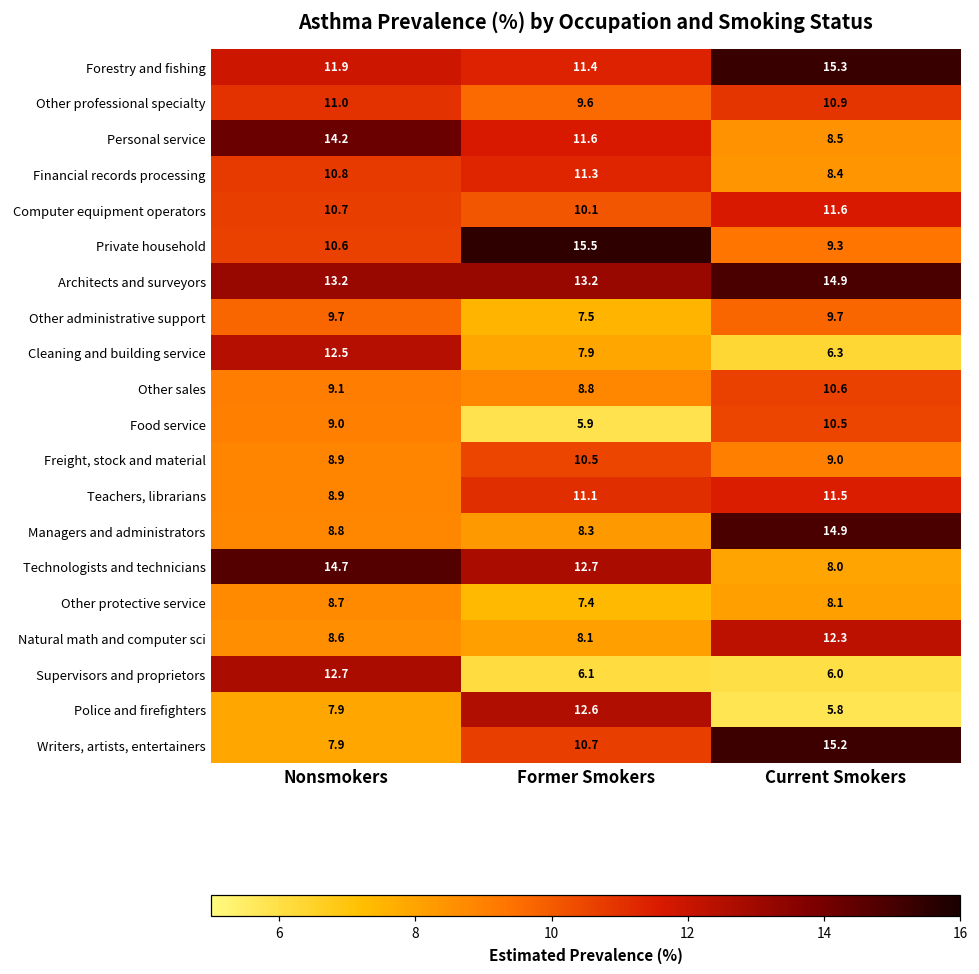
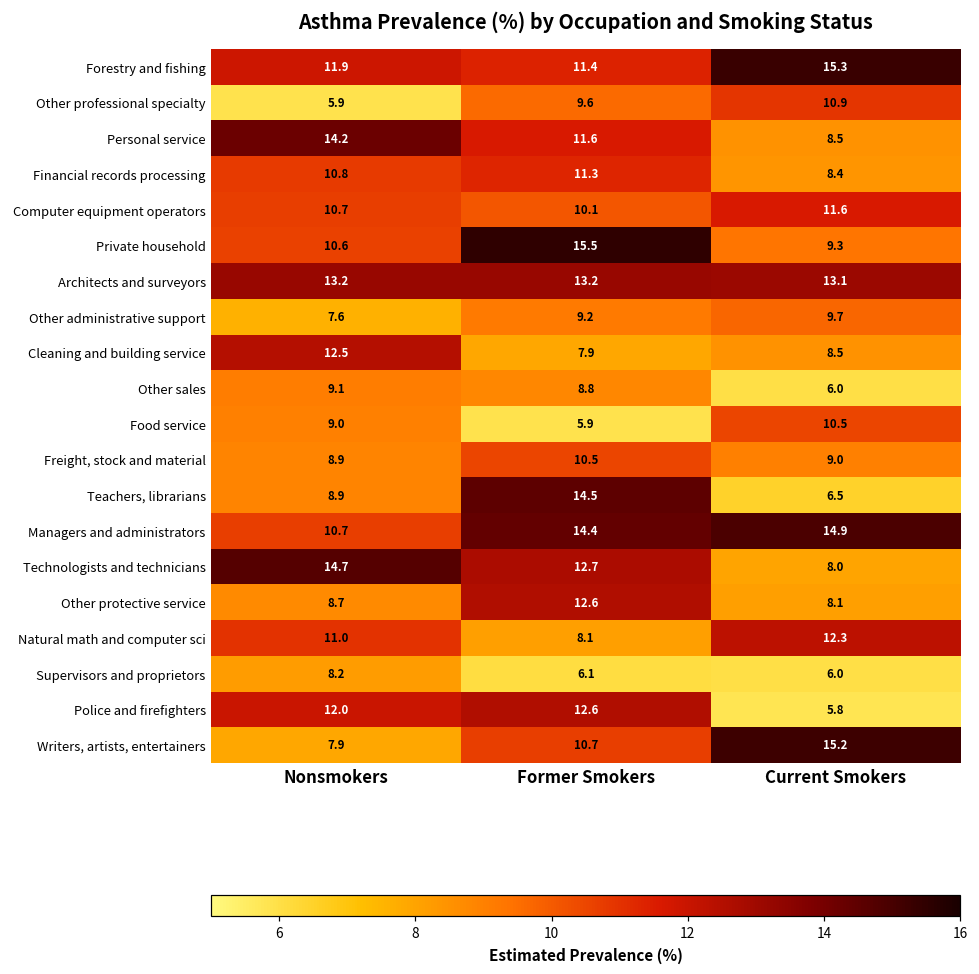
  {
    "Forestry and fishing": {
      "Nonsmokers": 11.9,
      "Former Smokers": 11.4,
      "Current Smokers": 15.3
    },
    "Other professional specialty": {
-     "Nonsmokers": 11.0,
+     "Nonsmokers": 5.9,
      "Former Smokers": 9.6,
      "Current Smokers": 10.9
    },
    "Personal service": {
      "Nonsmokers": 14.2,
      "Former Smokers": 11.6,
      "Current Smokers": 8.5
    },
    "Financial records processing": {
      "Nonsmokers": 10.8,
      "Former Smokers": 11.3,
      "Current Smokers": 8.4
    },
    "Computer equipment operators": {
      "Nonsmokers": 10.7,
      "Former Smokers": 10.1,
      "Current Smokers": 11.6
    },
    "Private household": {
      "Nonsmokers": 10.6,
      "Former Smokers": 15.5,
      "Current Smokers": 9.3
    },
    "Architects and surveyors": {
      "Nonsmokers": 13.2,
      "Former Smokers": 13.2,
-     "Current Smokers": 14.9
+     "Current Smokers": 13.1
    },
    "Other administrative support": {
-     "Nonsmokers": 9.7,
-     "Former Smokers": 7.5,
+     "Nonsmokers": 7.6,
+     "Former Smokers": 9.2,
      "Current Smokers": 9.7
    },
    "Cleaning and building service": {
      "Nonsmokers": 12.5,
      "Former Smokers": 7.9,
-     "Current Smokers": 6.3
+     "Current Smokers": 8.5
    },
    "Other sales": {
      "Nonsmokers": 9.1,
      "Former Smokers": 8.8,
-     "Current Smokers": 10.6
+     "Current Smokers": 6.0
    },
    "Food service": {
      "Nonsmokers": 9.0,
      "Former Smokers": 5.9,
      "Current Smokers": 10.5
    },
    "Freight, stock and material": {
      "Nonsmokers": 8.9,
      "Former Smokers": 10.5,
      "Current Smokers": 9.0
    },
    "Teachers, librarians": {
      "Nonsmokers": 8.9,
-     "Former Smokers": 11.1,
-     "Current Smokers": 11.5
+     "Former Smokers": 14.5,
+     "Current Smokers": 6.5
    },
    "Managers and administrators": {
-     "Nonsmokers": 8.8,
-     "Former Smokers": 8.3,
+     "Nonsmokers": 10.7,
+     "Former Smokers": 14.4,
      "Current Smokers": 14.9
    },
    "Technologists and technicians": {
      "Nonsmokers": 14.7,
      "Former Smokers": 12.7,
      "Current Smokers": 8.0
    },
    "Other protective service": {
      "Nonsmokers": 8.7,
-     "Former Smokers": 7.4,
+     "Former Smokers": 12.6,
      "Current Smokers": 8.1
    },
    "Natural math and computer sci": {
-     "Nonsmokers": 8.6,
+     "Nonsmokers": 11.0,
      "Former Smokers": 8.1,
      "Current Smokers": 12.3
    },
    "Supervisors and proprietors": {
-     "Nonsmokers": 12.7,
+     "Nonsmokers": 8.2,
      "Former Smokers": 6.1,
      "Current Smokers": 6.0
    },
    "Police and firefighters": {
-     "Nonsmokers": 7.9,
+     "Nonsmokers": 12.0,
      "Former Smokers": 12.6,
      "Current Smokers": 5.8
    },
    "Writers, artists, entertainers": {
      "Nonsmokers": 7.9,
      "Former Smokers": 10.7,
      "Current Smokers": 15.2
    }
  }
